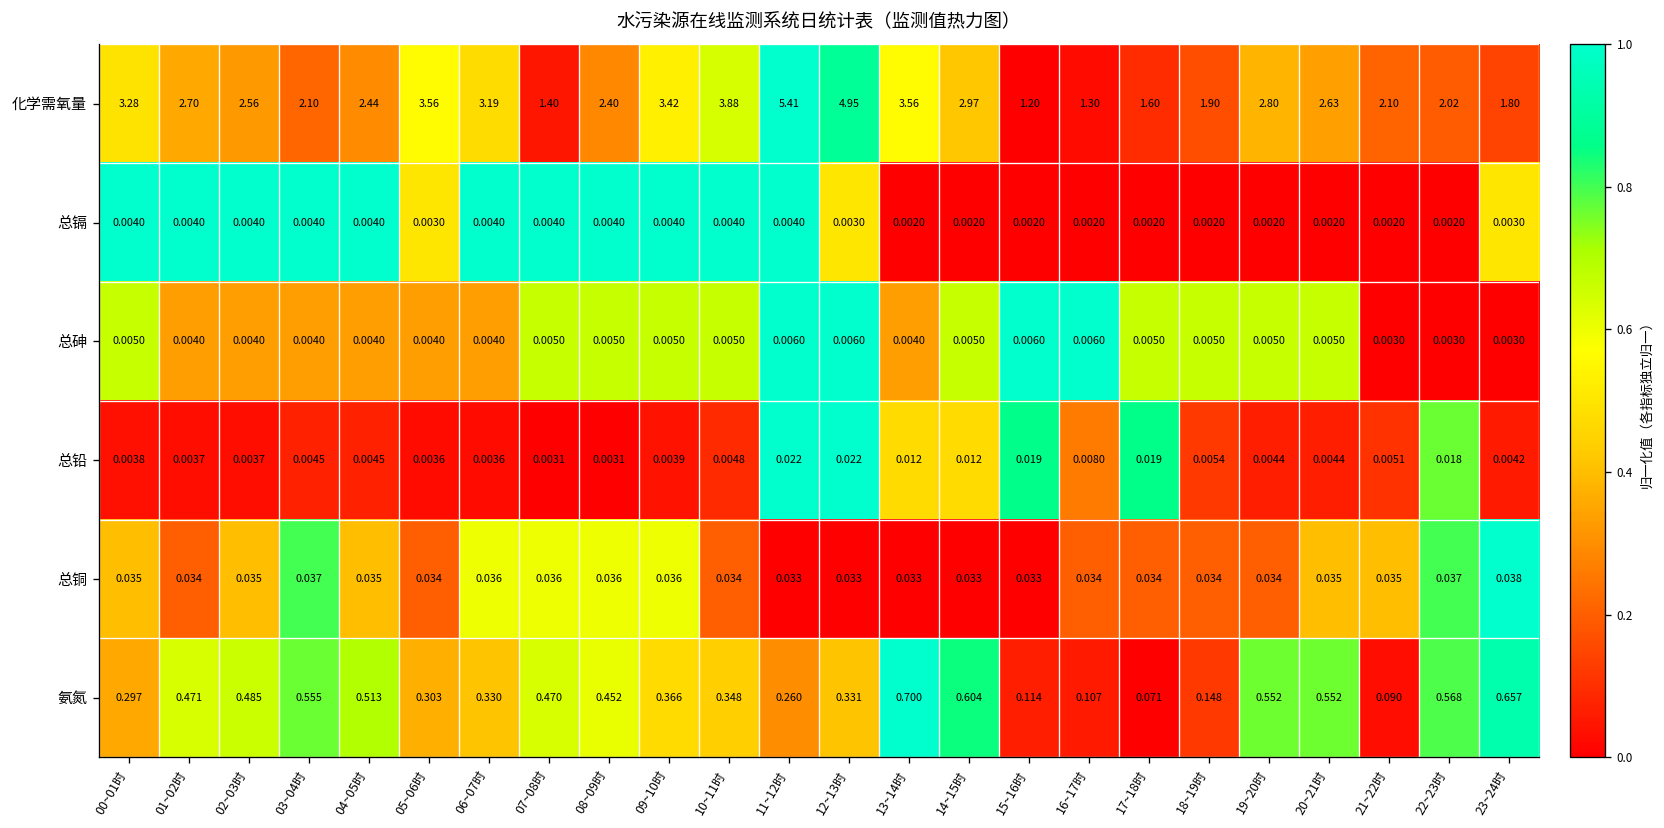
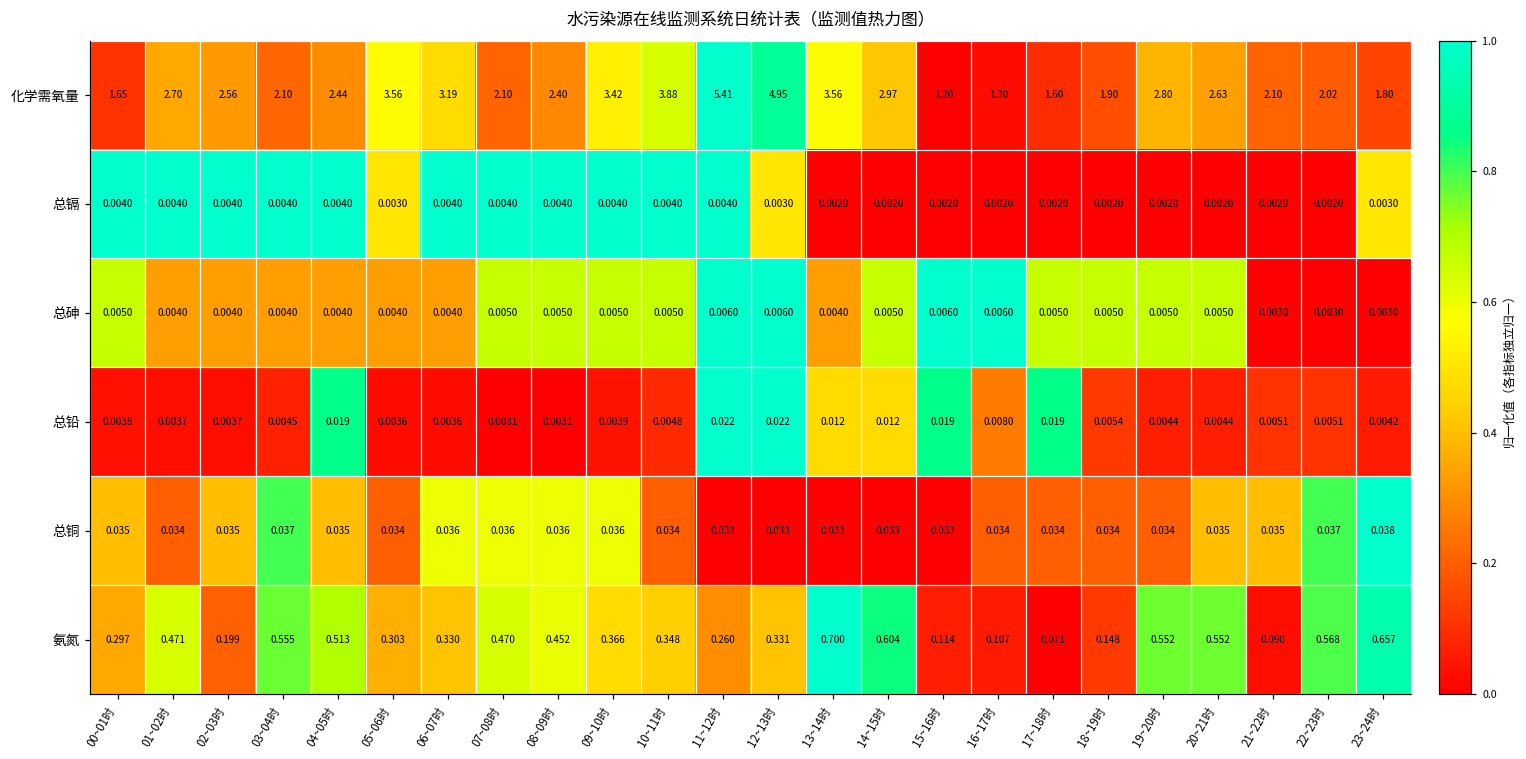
  {
    "化学需氧量": {
-     "00~01时": 3.28,
+     "00~01时": 1.65,
      "01~02时": 2.70,
      "02~03时": 2.56,
      "03~04时": 2.10,
      "04~05时": 2.44,
      "05~06时": 3.56,
      "06~07时": 3.19,
-     "07~08时": 1.40,
+     "07~08时": 2.10,
      "08~09时": 2.40,
      "09~10时": 3.42,
      "10~11时": 3.88,
      "11~12时": 5.41,
      "12~13时": 4.95,
      "13~14时": 3.56,
      "14~15时": 2.97,
      "15~16时": 1.20,
      "16~17时": 1.30,
      "17~18时": 1.60,
      "18~19时": 1.90,
      "19~20时": 2.80,
      "20~21时": 2.63,
      "21~22时": 2.10,
      "22~23时": 2.02,
      "23~24时": 1.80
    },
    "总镉": {
      "00~01时": 0.0040,
      "01~02时": 0.0040,
      "02~03时": 0.0040,
      "03~04时": 0.0040,
      "04~05时": 0.0040,
      "05~06时": 0.0030,
      "06~07时": 0.0040,
      "07~08时": 0.0040,
      "08~09时": 0.0040,
      "09~10时": 0.0040,
      "10~11时": 0.0040,
      "11~12时": 0.0040,
      "12~13时": 0.0030,
      "13~14时": 0.0020,
      "14~15时": 0.0020,
      "15~16时": 0.0020,
      "16~17时": 0.0020,
      "17~18时": 0.0020,
      "18~19时": 0.0020,
      "19~20时": 0.0020,
      "20~21时": 0.0020,
      "21~22时": 0.0020,
      "22~23时": 0.0020,
      "23~24时": 0.0030
    },
    "总砷": {
      "00~01时": 0.0050,
      "01~02时": 0.0040,
      "02~03时": 0.0040,
      "03~04时": 0.0040,
      "04~05时": 0.0040,
      "05~06时": 0.0040,
      "06~07时": 0.0040,
      "07~08时": 0.0050,
      "08~09时": 0.0050,
      "09~10时": 0.0050,
      "10~11时": 0.0050,
      "11~12时": 0.0060,
      "12~13时": 0.0060,
      "13~14时": 0.0040,
      "14~15时": 0.0050,
      "15~16时": 0.0060,
      "16~17时": 0.0060,
      "17~18时": 0.0050,
      "18~19时": 0.0050,
      "19~20时": 0.0050,
      "20~21时": 0.0050,
      "21~22时": 0.0030,
      "22~23时": 0.0030,
      "23~24时": 0.0030
    },
    "总铅": {
      "00~01时": 0.0038,
      "01~02时": 0.0037,
      "02~03时": 0.0037,
      "03~04时": 0.0045,
-     "04~05时": 0.0045,
+     "04~05时": 0.019,
      "05~06时": 0.0036,
      "06~07时": 0.0036,
      "07~08时": 0.0031,
      "08~09时": 0.0031,
      "09~10时": 0.0039,
      "10~11时": 0.0048,
      "11~12时": 0.022,
      "12~13时": 0.022,
      "13~14时": 0.012,
      "14~15时": 0.012,
      "15~16时": 0.019,
      "16~17时": 0.0080,
      "17~18时": 0.019,
      "18~19时": 0.0054,
      "19~20时": 0.0044,
      "20~21时": 0.0044,
      "21~22时": 0.0051,
-     "22~23时": 0.018,
+     "22~23时": 0.0051,
      "23~24时": 0.0042
    },
    "总铜": {
      "00~01时": 0.035,
      "01~02时": 0.034,
      "02~03时": 0.035,
      "03~04时": 0.037,
      "04~05时": 0.035,
      "05~06时": 0.034,
      "06~07时": 0.036,
      "07~08时": 0.036,
      "08~09时": 0.036,
      "09~10时": 0.036,
      "10~11时": 0.034,
      "11~12时": 0.033,
      "12~13时": 0.033,
      "13~14时": 0.033,
      "14~15时": 0.033,
      "15~16时": 0.033,
      "16~17时": 0.034,
      "17~18时": 0.034,
      "18~19时": 0.034,
      "19~20时": 0.034,
      "20~21时": 0.035,
      "21~22时": 0.035,
      "22~23时": 0.037,
      "23~24时": 0.038
    },
    "氨氮": {
      "00~01时": 0.297,
      "01~02时": 0.471,
-     "02~03时": 0.485,
+     "02~03时": 0.199,
      "03~04时": 0.555,
      "04~05时": 0.513,
      "05~06时": 0.303,
      "06~07时": 0.330,
      "07~08时": 0.470,
      "08~09时": 0.452,
      "09~10时": 0.366,
      "10~11时": 0.348,
      "11~12时": 0.260,
      "12~13时": 0.331,
      "13~14时": 0.700,
      "14~15时": 0.604,
      "15~16时": 0.114,
      "16~17时": 0.107,
      "17~18时": 0.071,
      "18~19时": 0.148,
      "19~20时": 0.552,
      "20~21时": 0.552,
      "21~22时": 0.090,
      "22~23时": 0.568,
      "23~24时": 0.657
    }
  }
